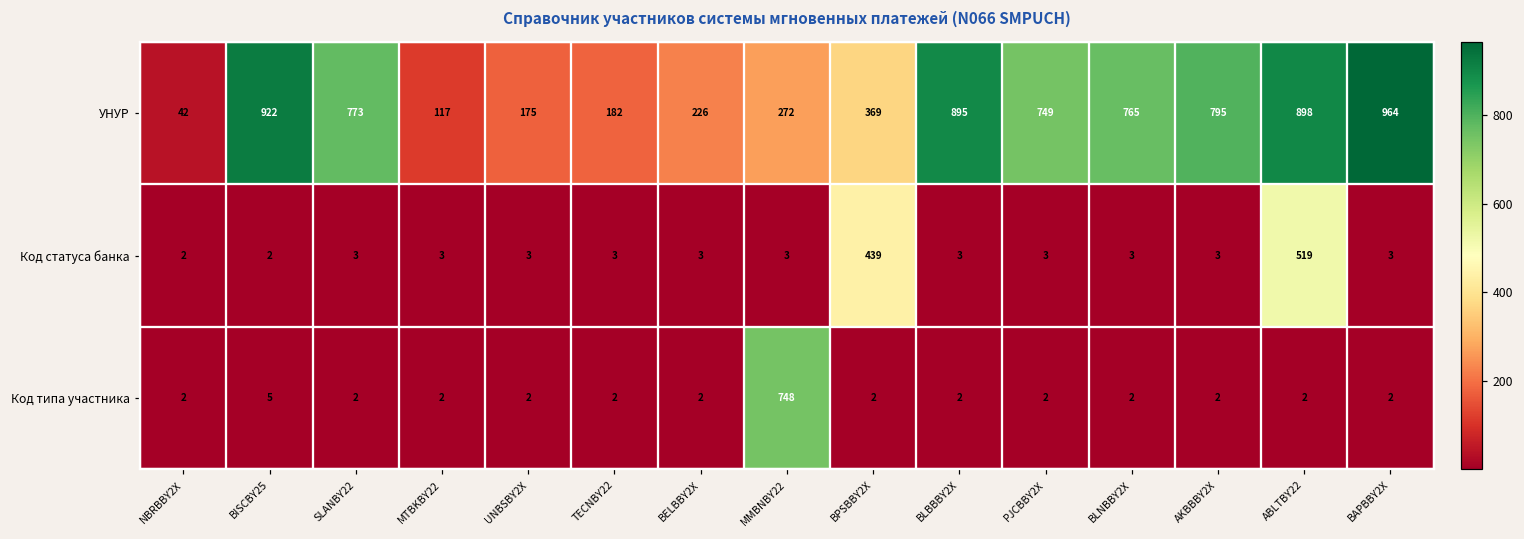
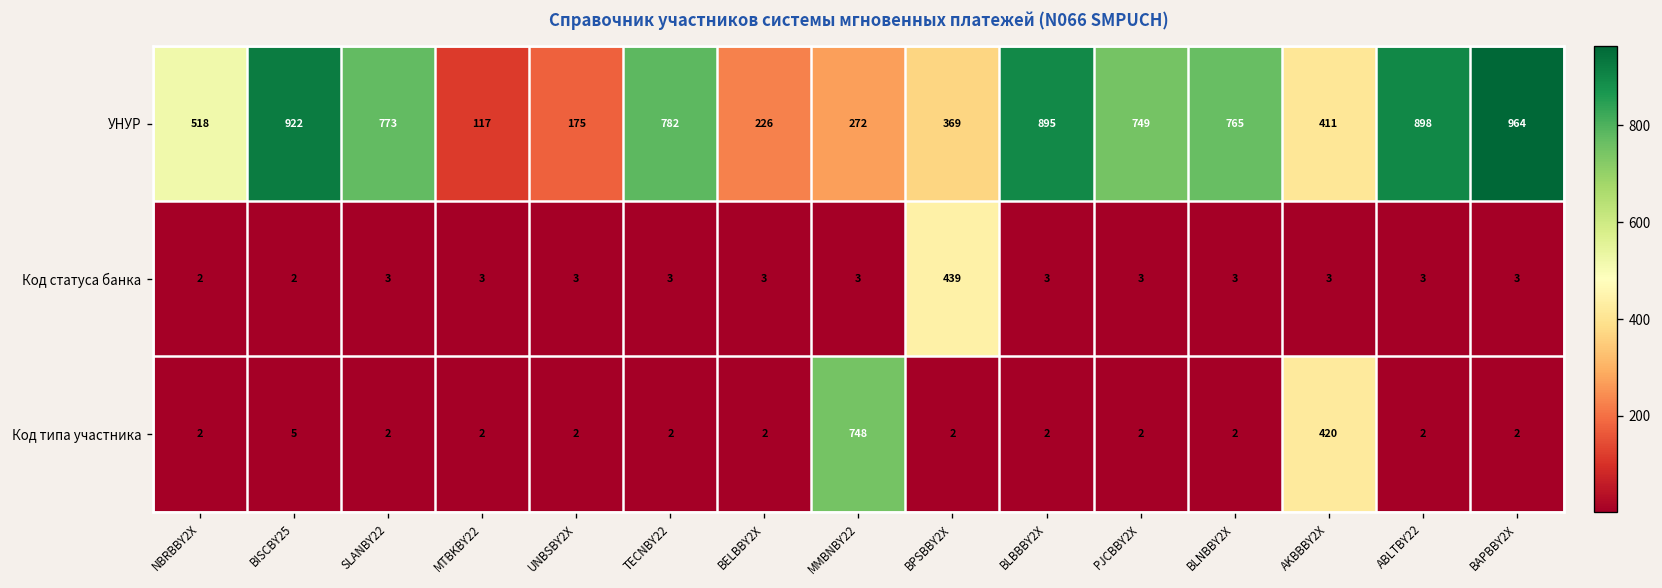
  {
    "УНУР": {
-     "NBRBBY2X": 42,
+     "NBRBBY2X": 518,
      "BISCBY25": 922,
      "SLANBY22": 773,
      "MTBKBY22": 117,
      "UNBSBY2X": 175,
-     "TECNBY22": 182,
+     "TECNBY22": 782,
      "BELBBY2X": 226,
      "MMBNBY22": 272,
      "BPSBBY2X": 369,
      "BLBBBY2X": 895,
      "PJCBBY2X": 749,
      "BLNBBY2X": 765,
-     "AKBBBY2X": 795,
+     "AKBBBY2X": 411,
      "ABLTBY22": 898,
      "BAPBBY2X": 964
    },
    "Код статуса банка": {
      "NBRBBY2X": 2,
      "BISCBY25": 2,
      "SLANBY22": 3,
      "MTBKBY22": 3,
      "UNBSBY2X": 3,
      "TECNBY22": 3,
      "BELBBY2X": 3,
      "MMBNBY22": 3,
      "BPSBBY2X": 439,
      "BLBBBY2X": 3,
      "PJCBBY2X": 3,
      "BLNBBY2X": 3,
      "AKBBBY2X": 3,
-     "ABLTBY22": 519,
+     "ABLTBY22": 3,
      "BAPBBY2X": 3
    },
    "Код типа участника": {
      "NBRBBY2X": 2,
      "BISCBY25": 5,
      "SLANBY22": 2,
      "MTBKBY22": 2,
      "UNBSBY2X": 2,
      "TECNBY22": 2,
      "BELBBY2X": 2,
      "MMBNBY22": 748,
      "BPSBBY2X": 2,
      "BLBBBY2X": 2,
      "PJCBBY2X": 2,
      "BLNBBY2X": 2,
-     "AKBBBY2X": 2,
+     "AKBBBY2X": 420,
      "ABLTBY22": 2,
      "BAPBBY2X": 2
    }
  }
